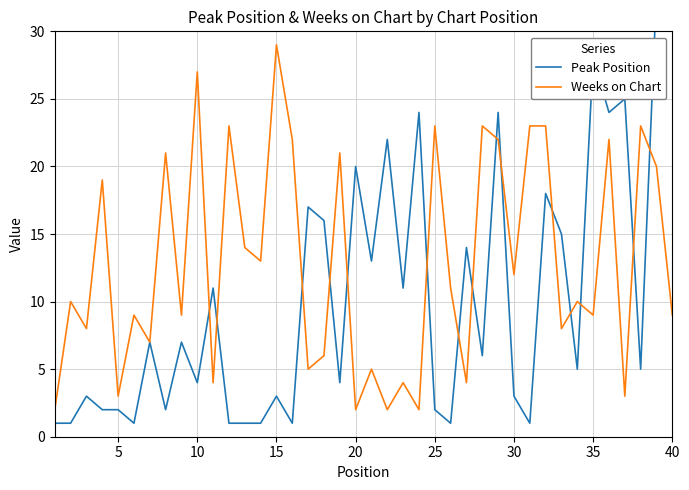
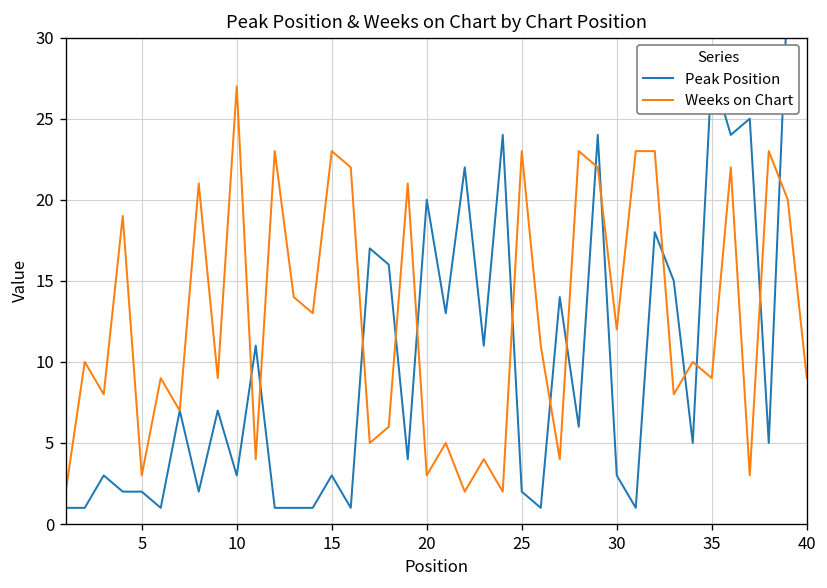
  {
    "Peak Position": {
      "5": 2,
-     "10": 4,
+     "10": 3,
      "15": 3,
      "20": 20,
      "25": 2,
      "30": 3
    },
    "Weeks on Chart": {
      "5": 3,
      "10": 27,
-     "15": 29,
-     "20": 2,
+     "15": 23,
+     "20": 3,
      "25": 23,
      "30": 12,
      "35": 9,
      "40": 9
    }
  }
